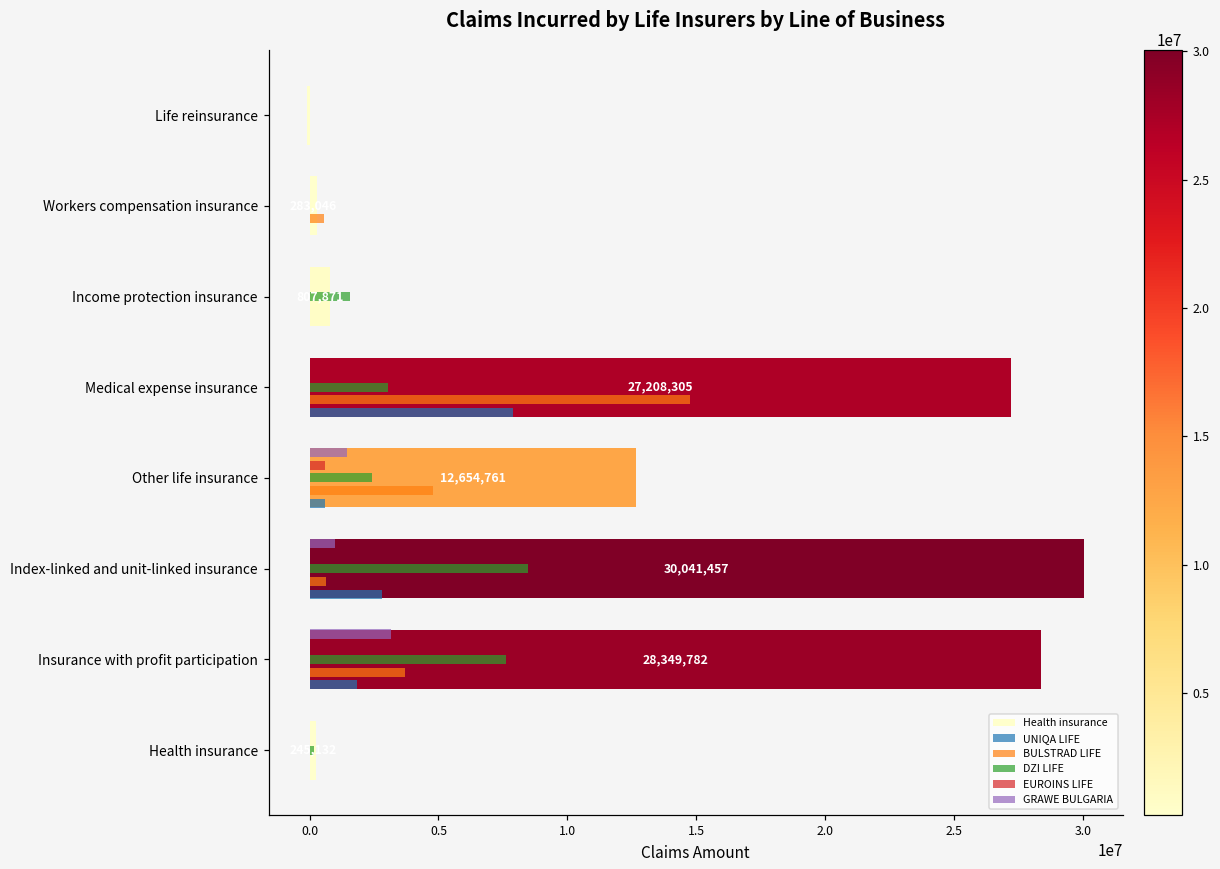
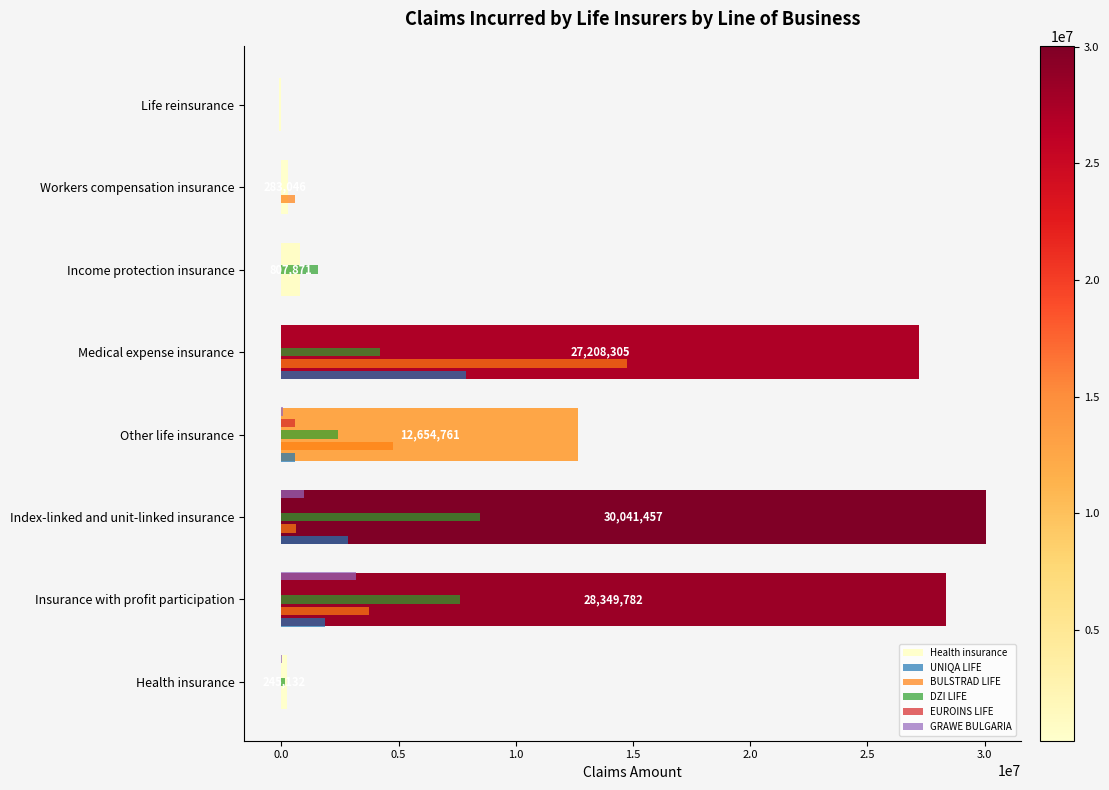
  {
    "UNIQA LIFE": {
      "Life reinsurance": 0,
      "Workers compensation insurance": 0,
      "Income protection insurance": 0,
      "Health insurance": 0
    },
    "DZI LIFE": {
      "Life reinsurance": 0,
      "Workers compensation insurance": 0,
-     "Medical expense insurance": 3100000
+     "Medical expense insurance": 4200000
    },
    "GRAWE BULGARIA": {
      "Life reinsurance": 0,
      "Workers compensation insurance": 0,
      "Income protection insurance": 0,
      "Medical expense insurance": 0,
-     "Other life insurance": 1400000
+     "Other life insurance": 100000
    }
  }
